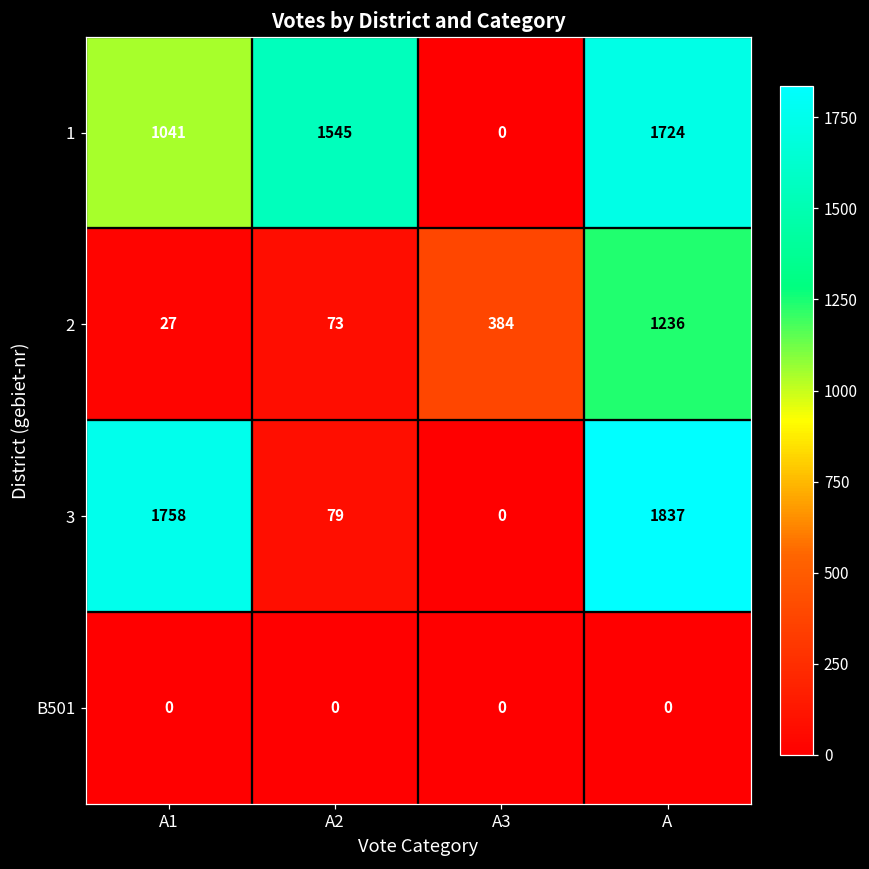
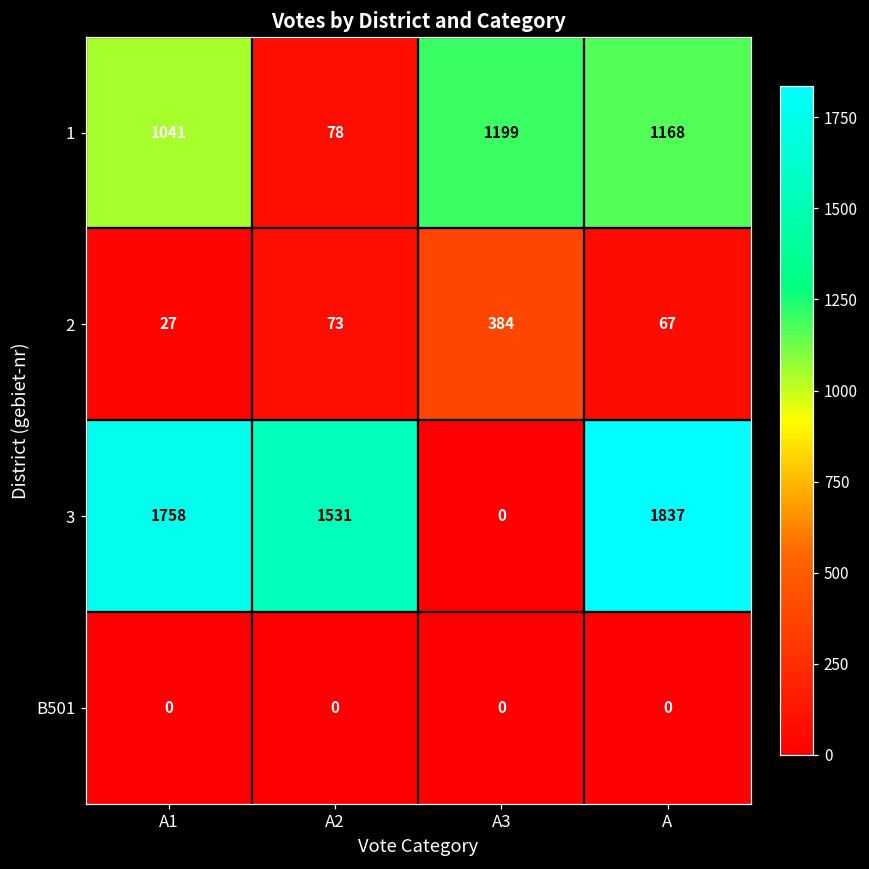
  {
    "1": {
      "A1": 1041,
-     "A2": 1545,
-     "A3": 0,
-     "A": 1724
+     "A2": 78,
+     "A3": 1199,
+     "A": 1168
    },
    "2": {
      "A1": 27,
      "A2": 73,
      "A3": 384,
-     "A": 1236
+     "A": 67
    },
    "3": {
      "A1": 1758,
-     "A2": 79,
+     "A2": 1531,
      "A3": 0,
      "A": 1837
    },
    "B501": {
      "A1": 0,
      "A2": 0,
      "A3": 0,
      "A": 0
    }
  }
